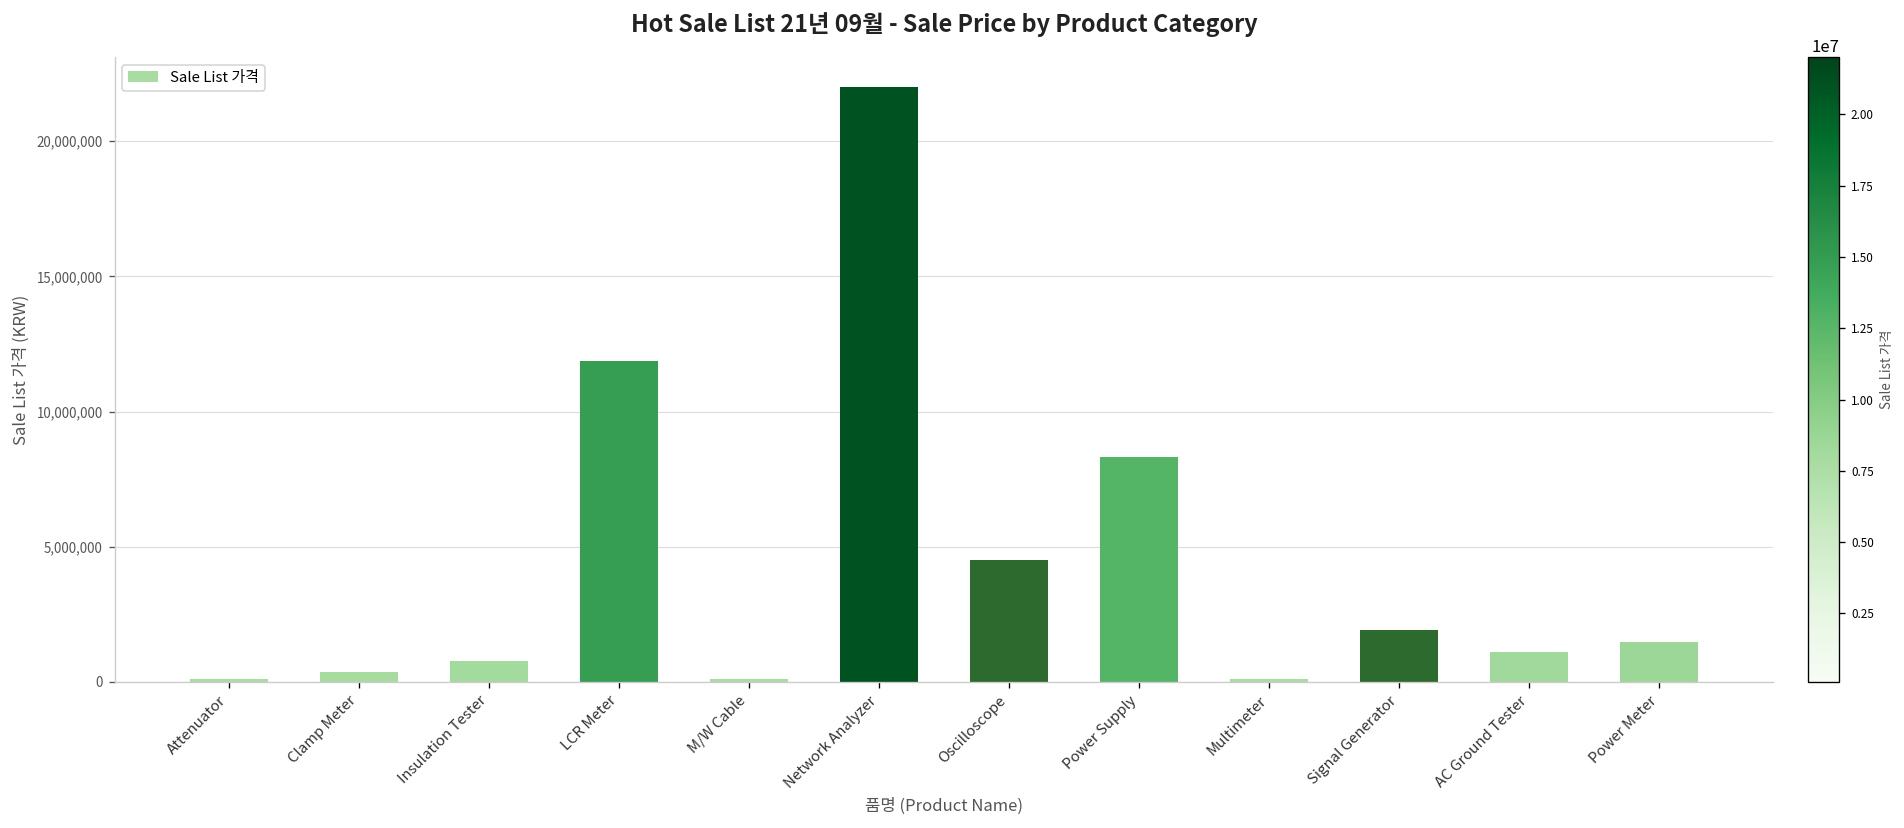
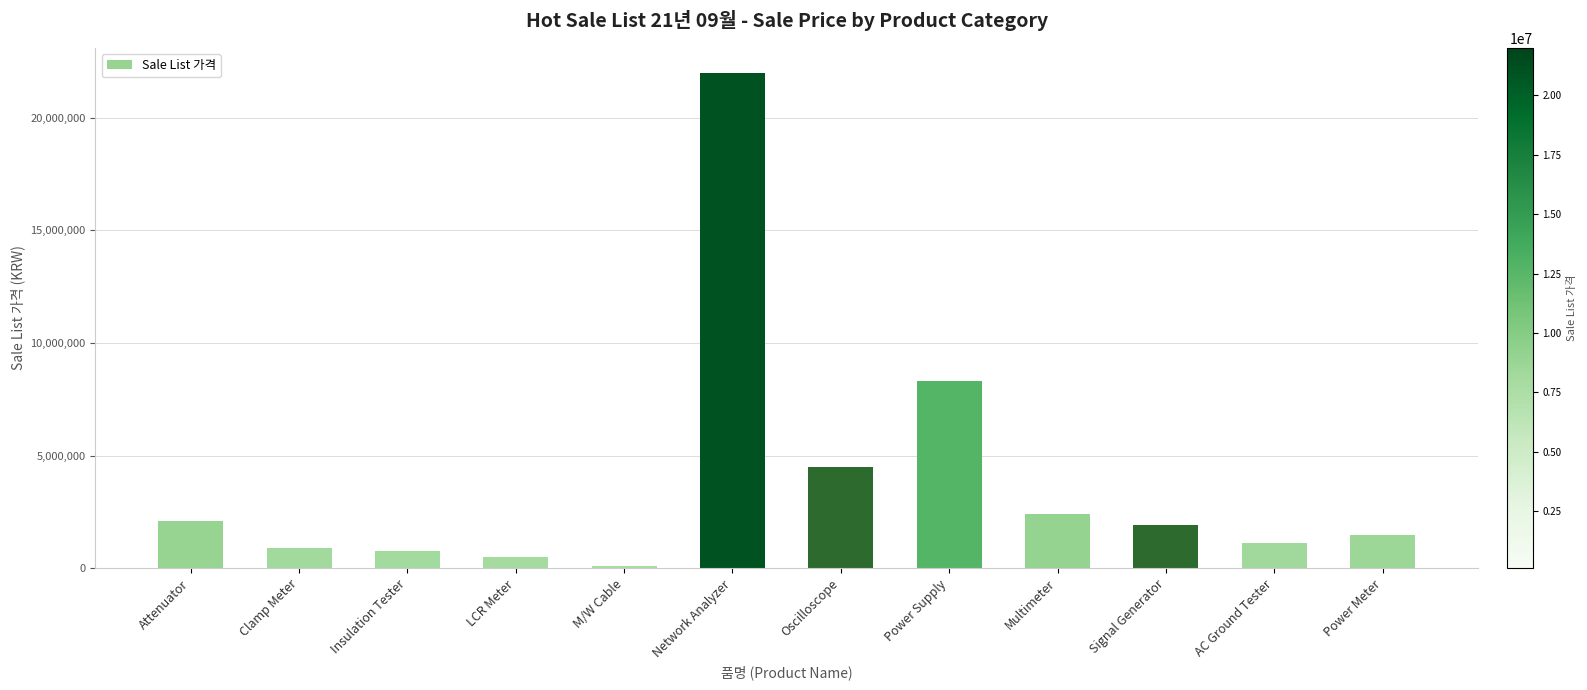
  {
-   "Attenuator": "100,000",
-   "Clamp Meter": "400,000",
+   "Attenuator": "2,100,000",
+   "Clamp Meter": "900,000",
    "Insulation Tester": "800,000",
-   "LCR Meter": "11,900,000",
+   "LCR Meter": "500,000",
    "Network Analyzer": "22,000,000",
    "Oscilloscope": "4,500,000",
    "Power Supply": "8,300,000",
-   "Multimeter": "100,000",
+   "Multimeter": "2,400,000",
    "Signal Generator": "1,900,000",
    "AC Ground Tester": "1,100,000",
    "Power Meter": "1,500,000"
  }
